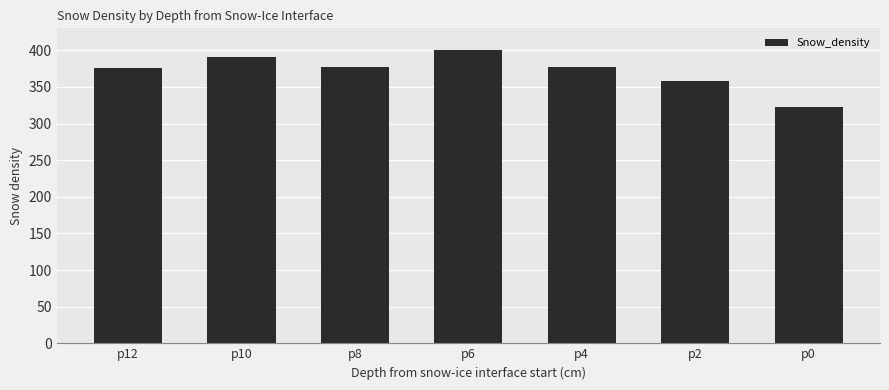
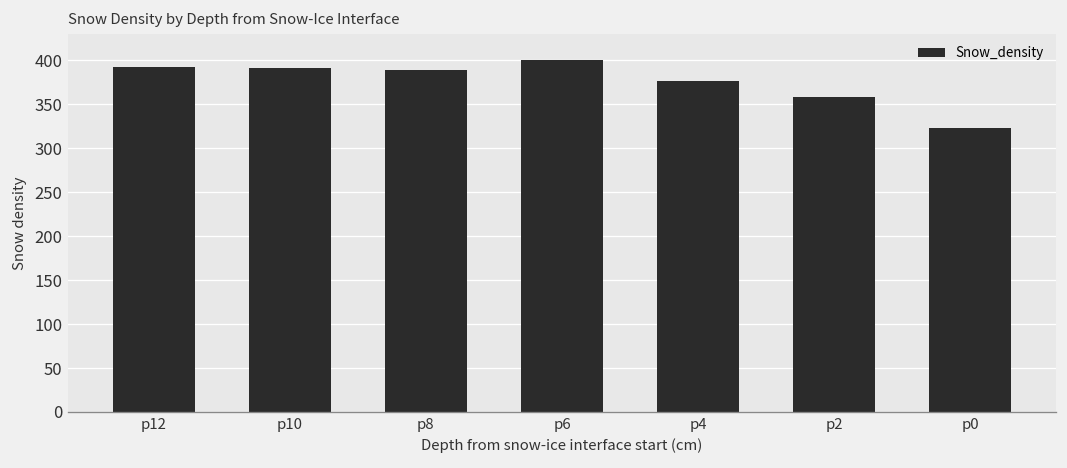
  {
-   "p12": 380,
+   "p12": 390,
    "p10": 390,
-   "p8": 380,
+   "p8": 390,
    "p6": 400,
    "p4": 380,
    "p2": 360,
    "p0": 320
  }
